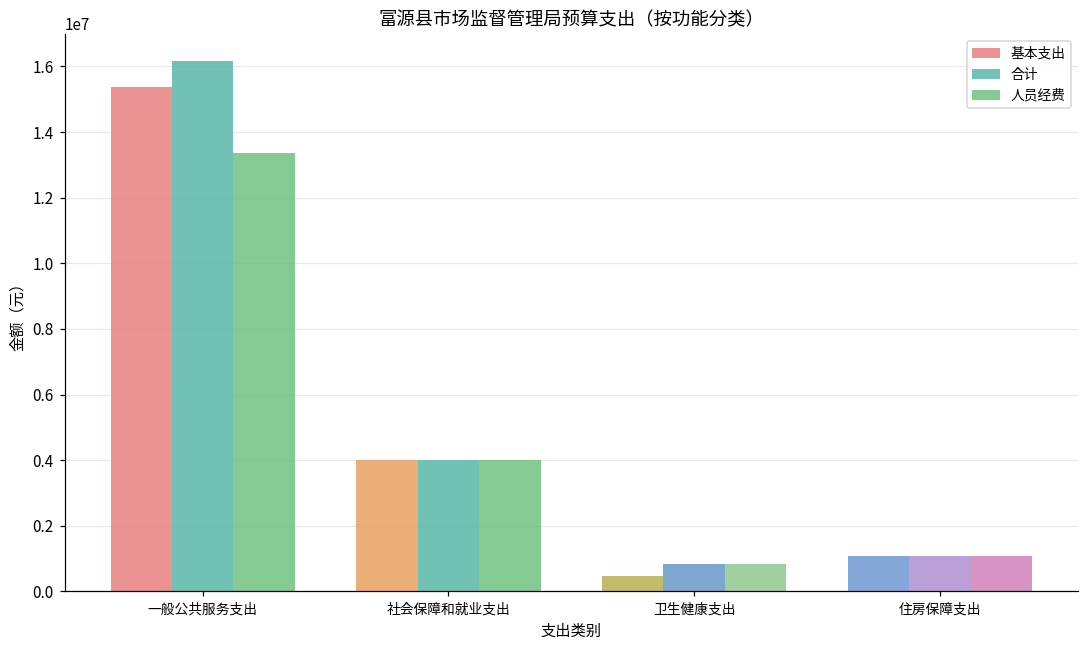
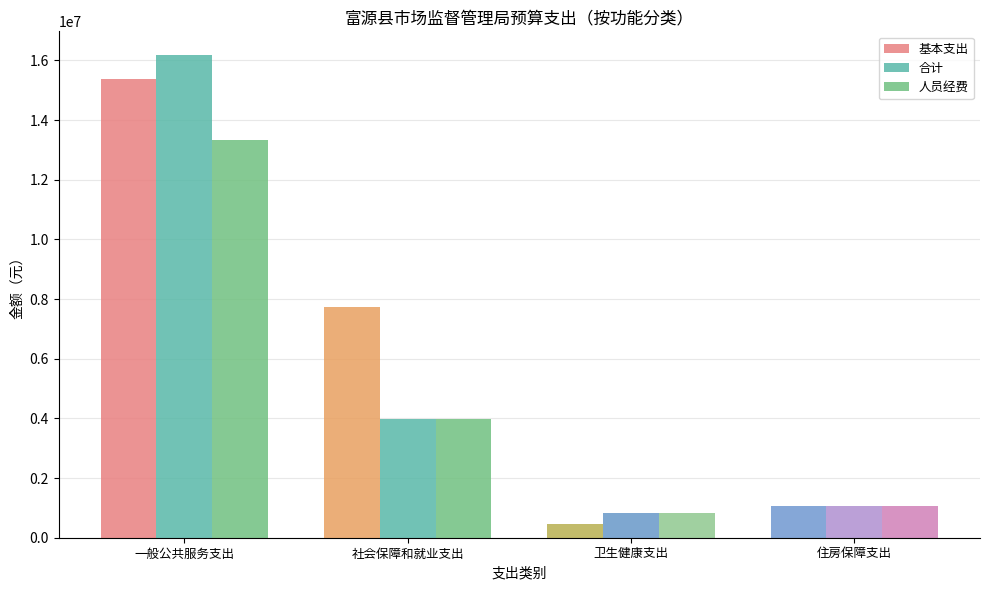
  {
    "基本支出": {
      "一般公共服务支出": 15400000,
-     "社会保障和就业支出": 4000000,
+     "社会保障和就业支出": 7700000,
      "卫生健康支出": 500000,
      "住房保障支出": 1100000
    }
  }
